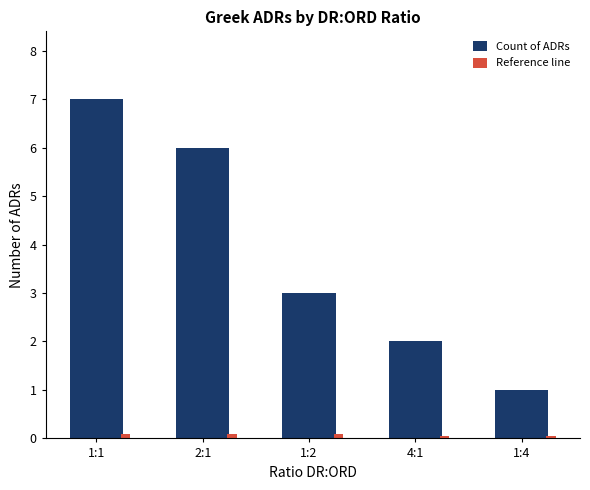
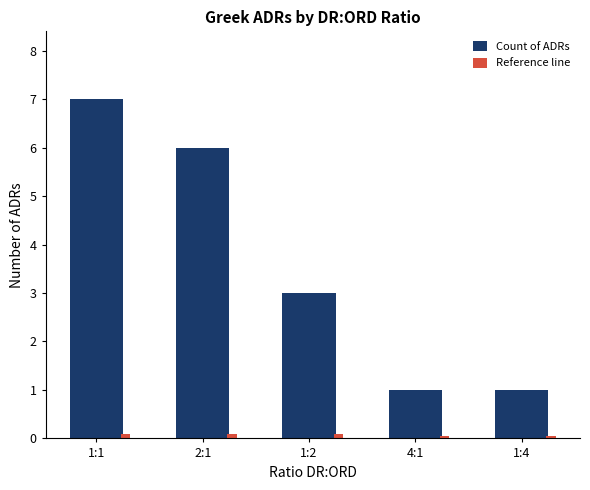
  {
    "Count of ADRs": {
      "1:1": 7,
      "2:1": 6,
      "1:2": 3,
-     "4:1": 2,
+     "4:1": 1,
      "1:4": 1
    },
    "Reference line": {
      "1:1": 0.1,
      "2:1": 0.1,
      "1:2": 0.1
    }
  }
